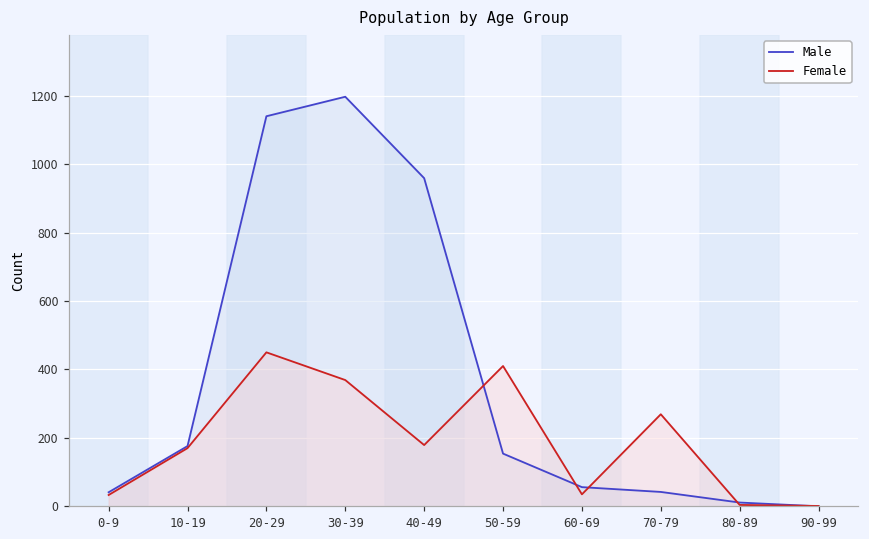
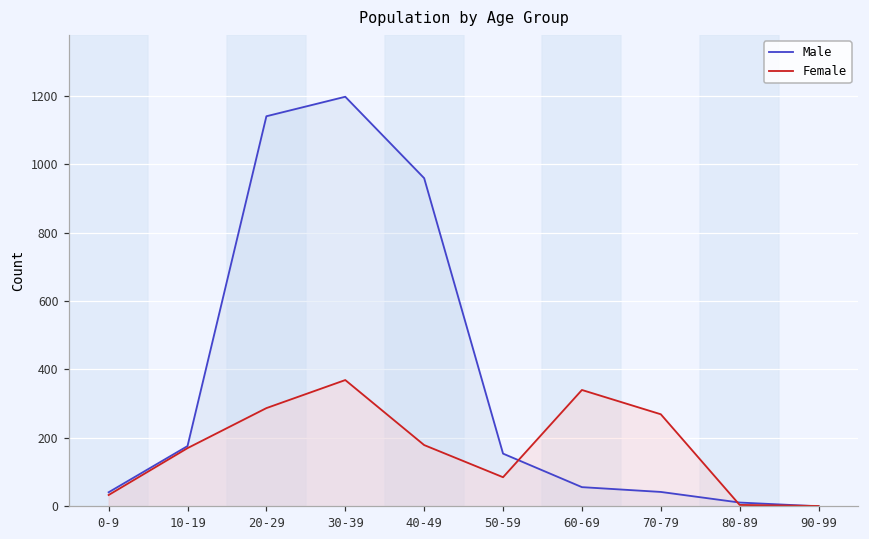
  {
    "Male": {
      "20-29": 1140,
      "30-39": 1200,
      "40-49": 960,
      "50-59": 150,
      "60-69": 60,
      "70-79": 40
    },
    "Female": {
-     "20-29": 450,
+     "20-29": 290,
      "30-39": 370,
      "40-49": 180,
-     "50-59": 410,
-     "60-69": 40,
+     "50-59": 90,
+     "60-69": 340,
      "70-79": 270
    }
  }
